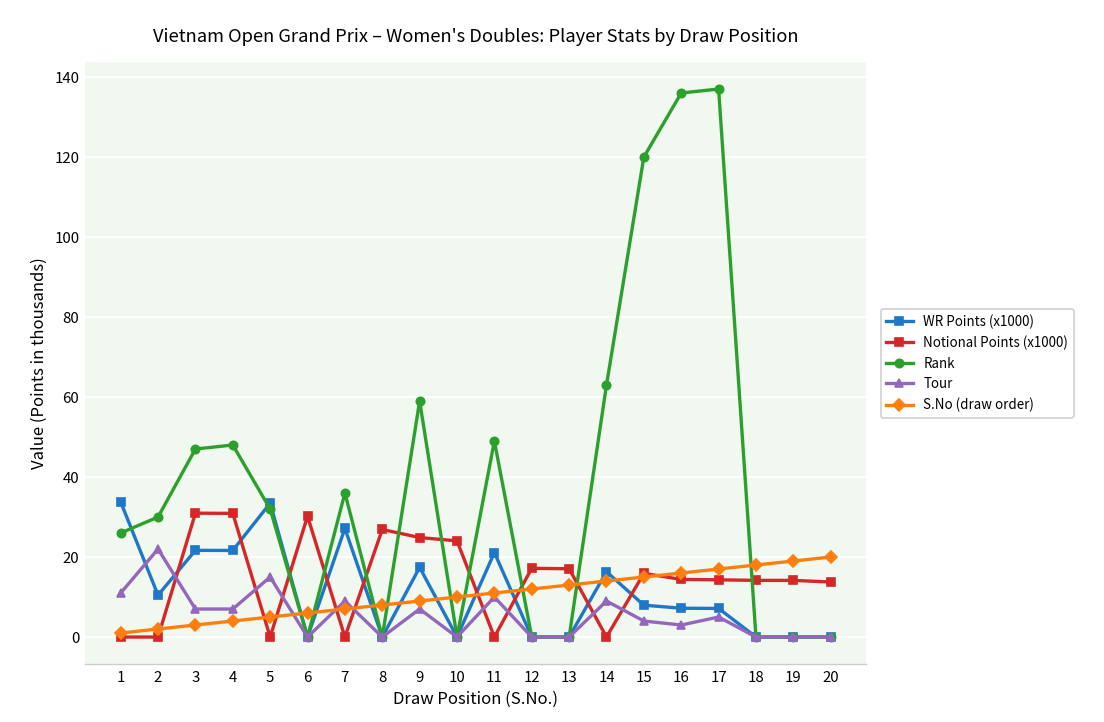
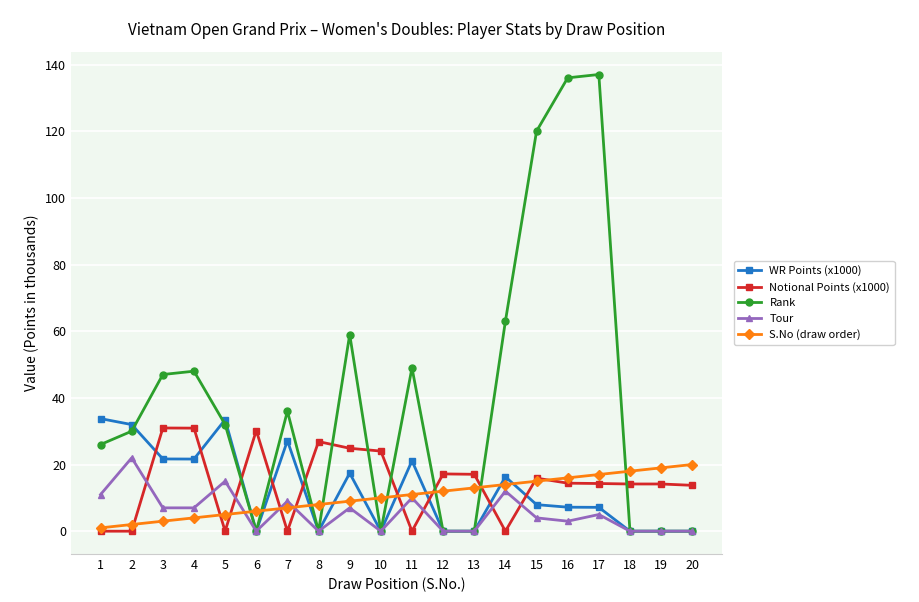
  {
    "WR Points (x1000)": {
      "1": 34,
-     "2": 10,
+     "2": 32,
      "3": 22,
      "4": 22,
      "5": 33,
      "7": 27,
      "9": 17,
      "11": 21,
      "14": 16,
      "15": 8,
      "16": 7,
      "17": 7
    },
    "Notional Points (x1000)": {
      "1": 0,
      "2": 0,
      "3": 31,
      "4": 31,
      "5": 0,
      "6": 30,
      "7": 0,
      "8": 27,
      "9": 25,
      "10": 24,
      "11": 0,
      "12": 17,
      "13": 17,
      "14": 0,
      "15": 16,
      "16": 14,
      "17": 14,
      "18": 14,
      "19": 14,
      "20": 14
    },
    "Rank": {
      "1": 26,
      "2": 30,
      "3": 47,
      "4": 48,
      "5": 32,
      "7": 36,
      "9": 59,
      "11": 49,
      "14": 63,
      "15": 120,
      "16": 136,
      "17": 137
    },
    "Tour": {
      "1": 11,
      "2": 22,
      "3": 7,
      "4": 7,
      "5": 15,
      "7": 9,
      "9": 7,
      "11": 10,
-     "14": 9,
+     "14": 12,
      "15": 4,
      "16": 3,
      "17": 5
    },
    "S.No (draw order)": {
      "1": 1,
      "2": 2,
      "3": 3,
      "4": 4,
      "5": 5,
      "6": 6,
      "7": 7,
      "8": 8,
      "9": 9,
      "10": 10,
      "11": 11,
      "12": 12,
      "13": 13,
      "14": 14,
      "15": 15,
      "16": 16,
      "17": 17,
      "18": 18,
      "19": 19,
      "20": 20
    }
  }
